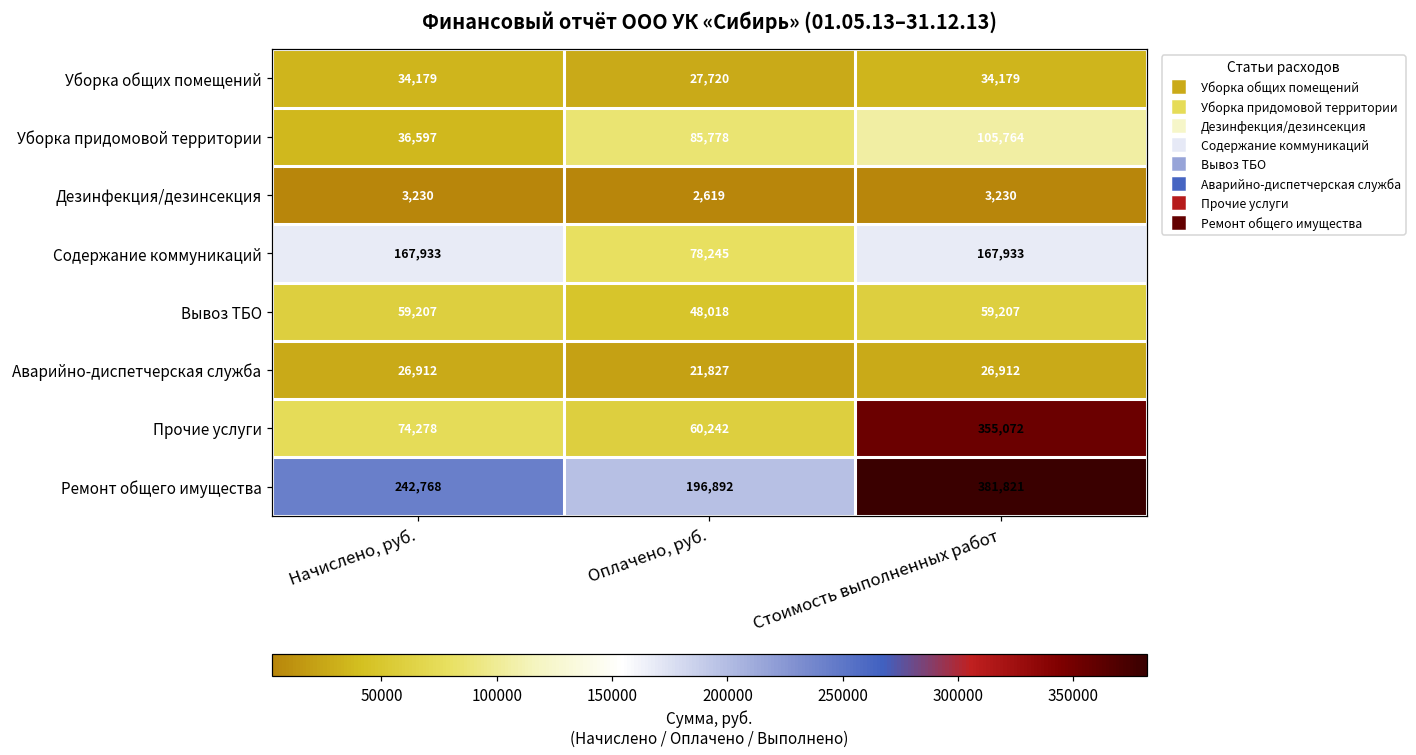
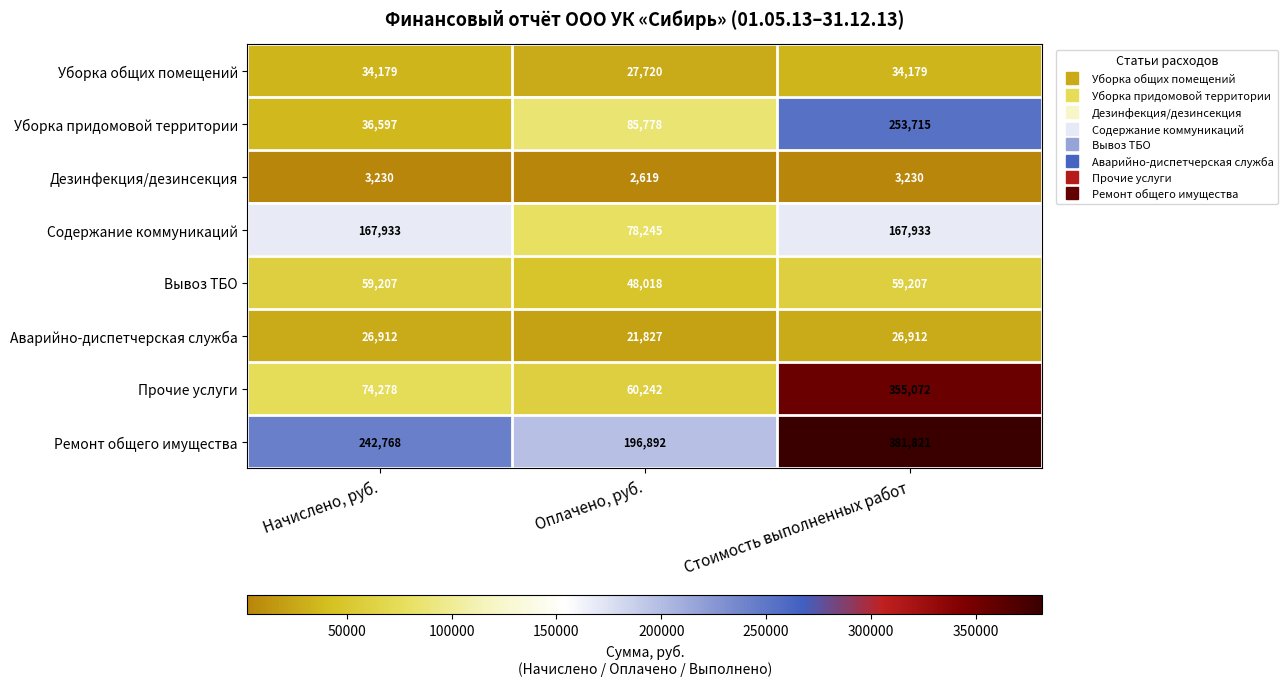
  {
    "Уборка общих помещений": {
      "Начислено, руб.": "34,179",
      "Оплачено, руб.": "27,720",
      "Стоимость выполненных работ": "34,179"
    },
    "Уборка придомовой территории": {
      "Начислено, руб.": "36,597",
      "Оплачено, руб.": "85,778",
-     "Стоимость выполненных работ": "105,764"
+     "Стоимость выполненных работ": "253,715"
    },
    "Дезинфекция/дезинсекция": {
      "Начислено, руб.": "3,230",
      "Оплачено, руб.": "2,619",
      "Стоимость выполненных работ": "3,230"
    },
    "Содержание коммуникаций": {
      "Начислено, руб.": "167,933",
      "Оплачено, руб.": "78,245",
      "Стоимость выполненных работ": "167,933"
    },
    "Вывоз ТБО": {
      "Начислено, руб.": "59,207",
      "Оплачено, руб.": "48,018",
      "Стоимость выполненных работ": "59,207"
    },
    "Аварийно-диспетчерская служба": {
      "Начислено, руб.": "26,912",
      "Оплачено, руб.": "21,827",
      "Стоимость выполненных работ": "26,912"
    },
    "Прочие услуги": {
      "Начислено, руб.": "74,278",
      "Оплачено, руб.": "60,242",
      "Стоимость выполненных работ": "355,072"
    },
    "Ремонт общего имущества": {
      "Начислено, руб.": "242,768",
      "Оплачено, руб.": "196,892",
      "Стоимость выполненных работ": "381,821"
    }
  }
